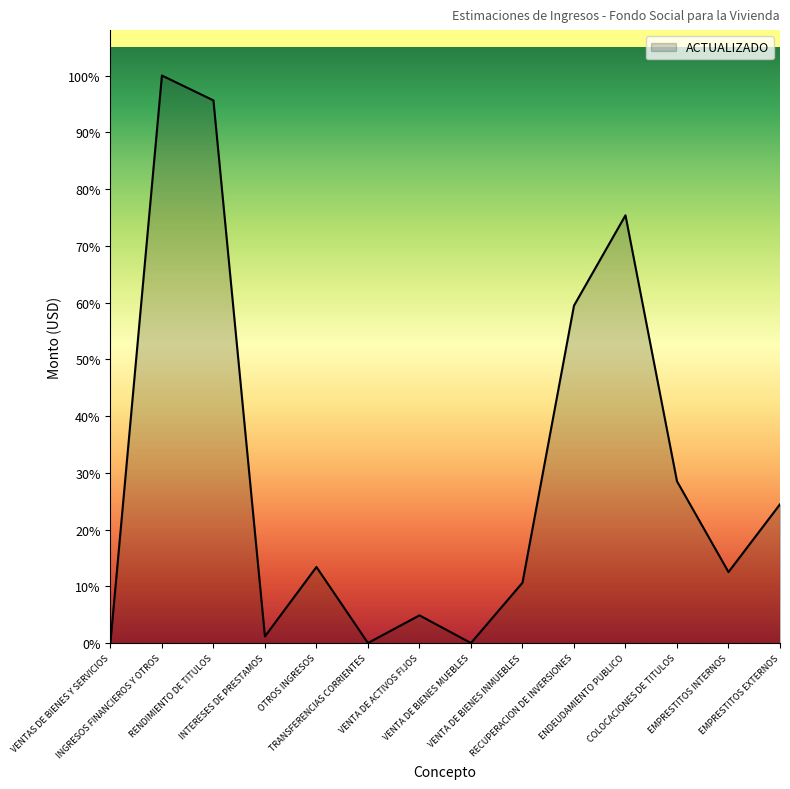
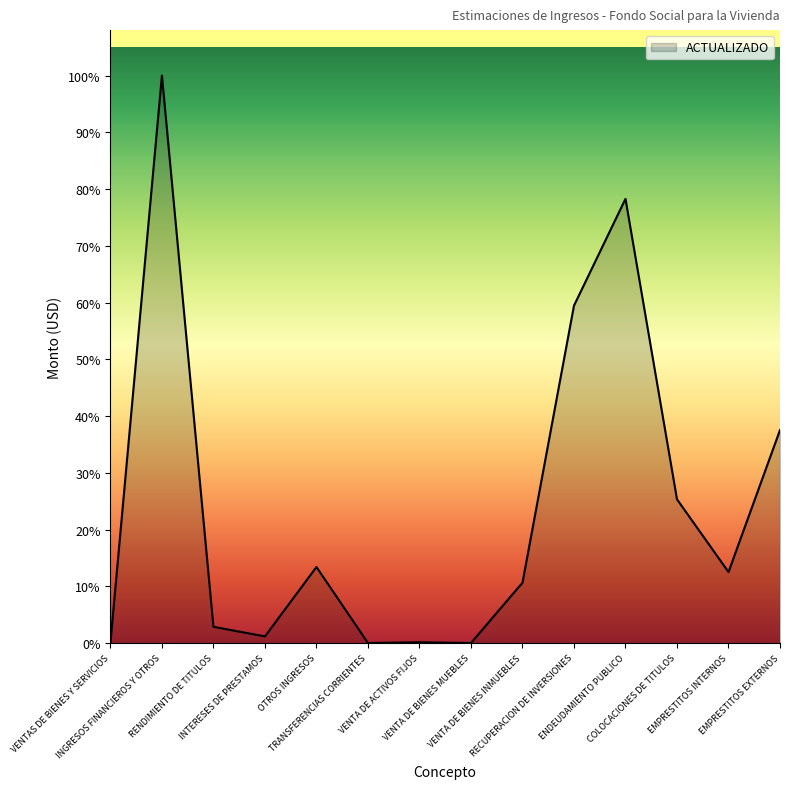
  {
    "VENTAS DE BIENES Y SERVICIOS": "0%",
    "INGRESOS FINANCIEROS Y OTROS": "100%",
-   "RENDIMIENTO DE TITULOS": "96%",
+   "RENDIMIENTO DE TITULOS": "3%",
    "INTERESES DE PRESTAMOS": "1%",
    "OTROS INGRESOS": "13%",
    "TRANSFERENCIAS CORRIENTES": "0%",
-   "VENTA DE ACTIVOS FIJOS": "5%",
+   "VENTA DE ACTIVOS FIJOS": "0%",
    "VENTA DE BIENES MUEBLES": "0%",
    "VENTA DE BIENES INMUEBLES": "11%",
    "RECUPERACION DE INVERSIONES": "59%",
-   "ENDEUDAMIENTO PUBLICO": "75%",
-   "COLOCACIONES DE TITULOS": "29%",
+   "ENDEUDAMIENTO PUBLICO": "78%",
+   "COLOCACIONES DE TITULOS": "25%",
    "EMPRESTITOS INTERNOS": "13%",
-   "EMPRESTITOS EXTERNOS": "24%"
+   "EMPRESTITOS EXTERNOS": "38%"
  }
